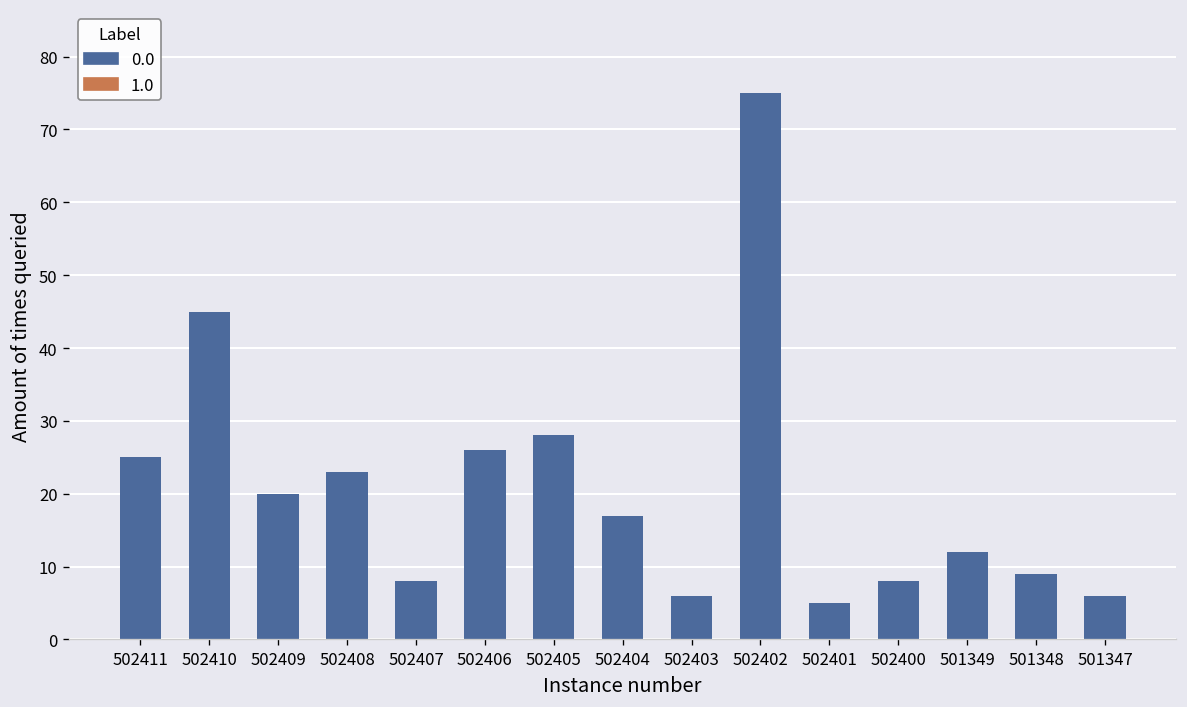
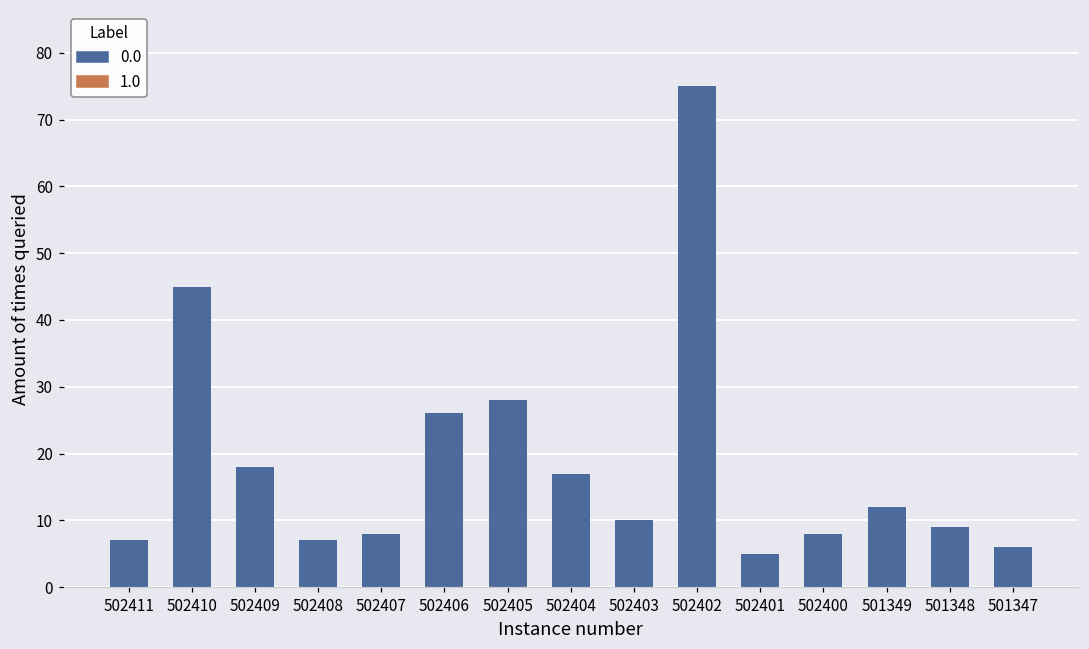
  {
-   "502411": 25,
+   "502411": 7,
    "502410": 45,
-   "502409": 20,
-   "502408": 23,
+   "502409": 18,
+   "502408": 7,
    "502407": 8,
    "502406": 26,
    "502405": 28,
    "502404": 17,
-   "502403": 6,
+   "502403": 10,
    "502402": 75,
    "502401": 5,
    "502400": 8,
    "501349": 12,
    "501348": 9,
    "501347": 6
  }
